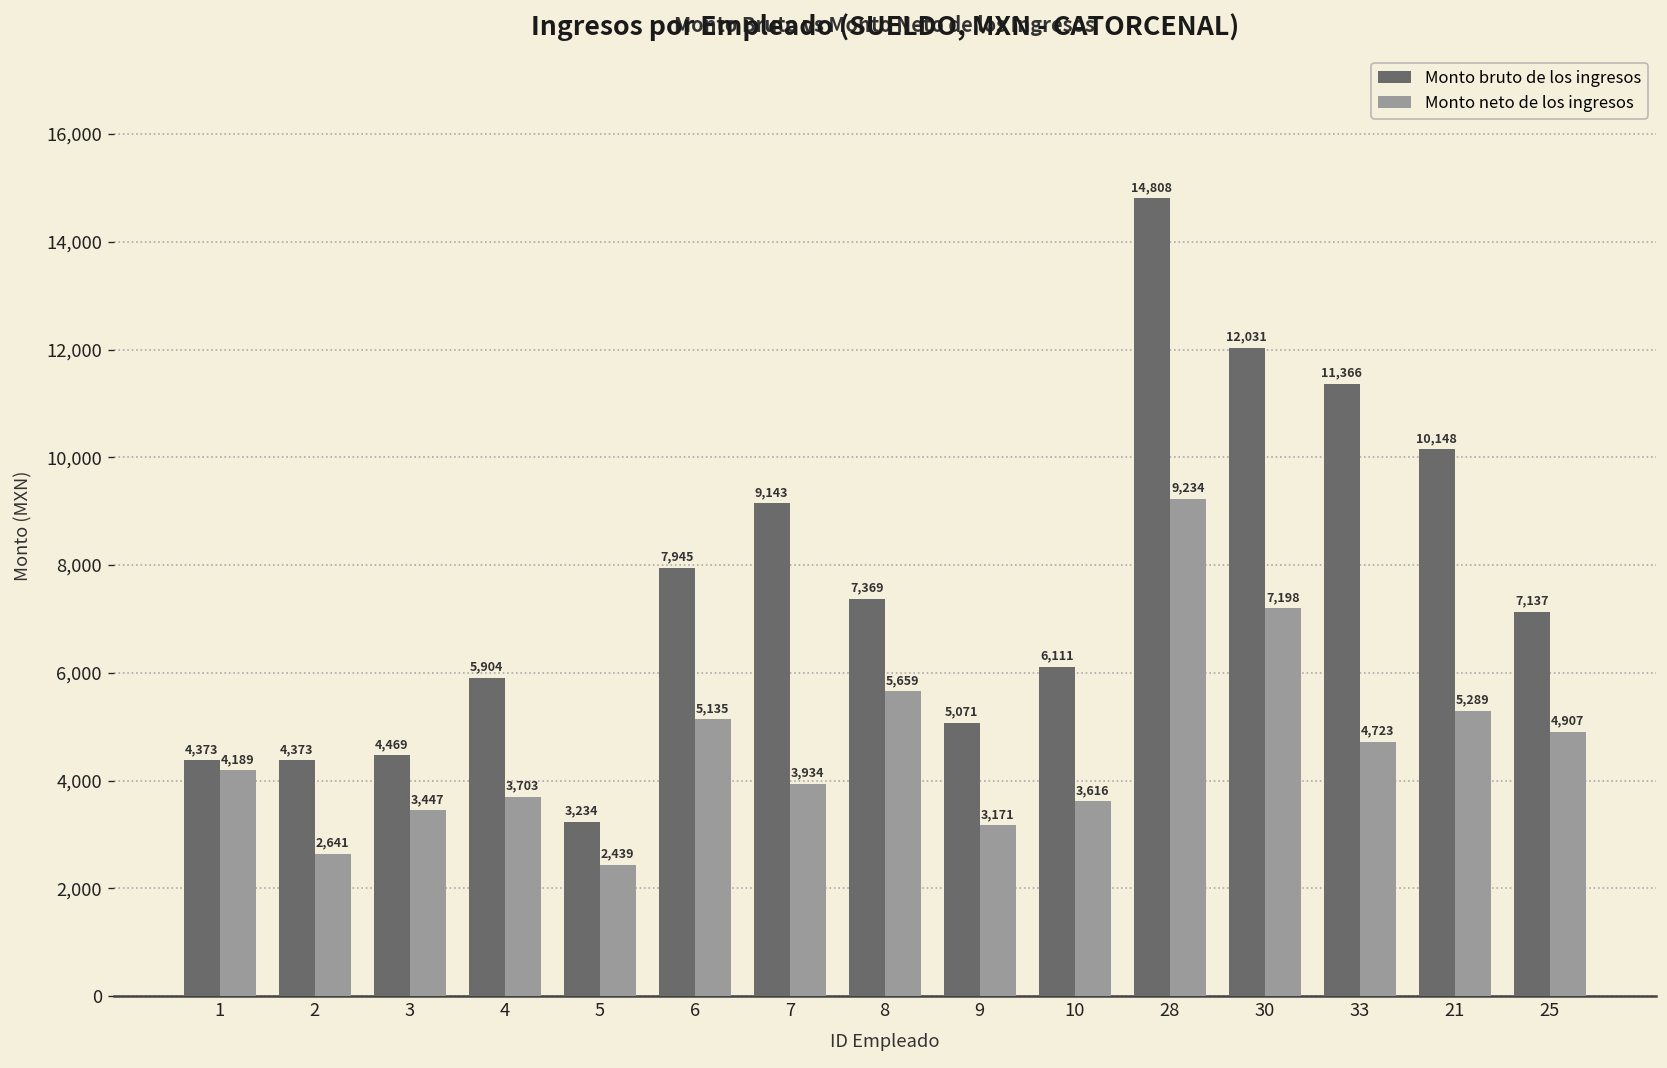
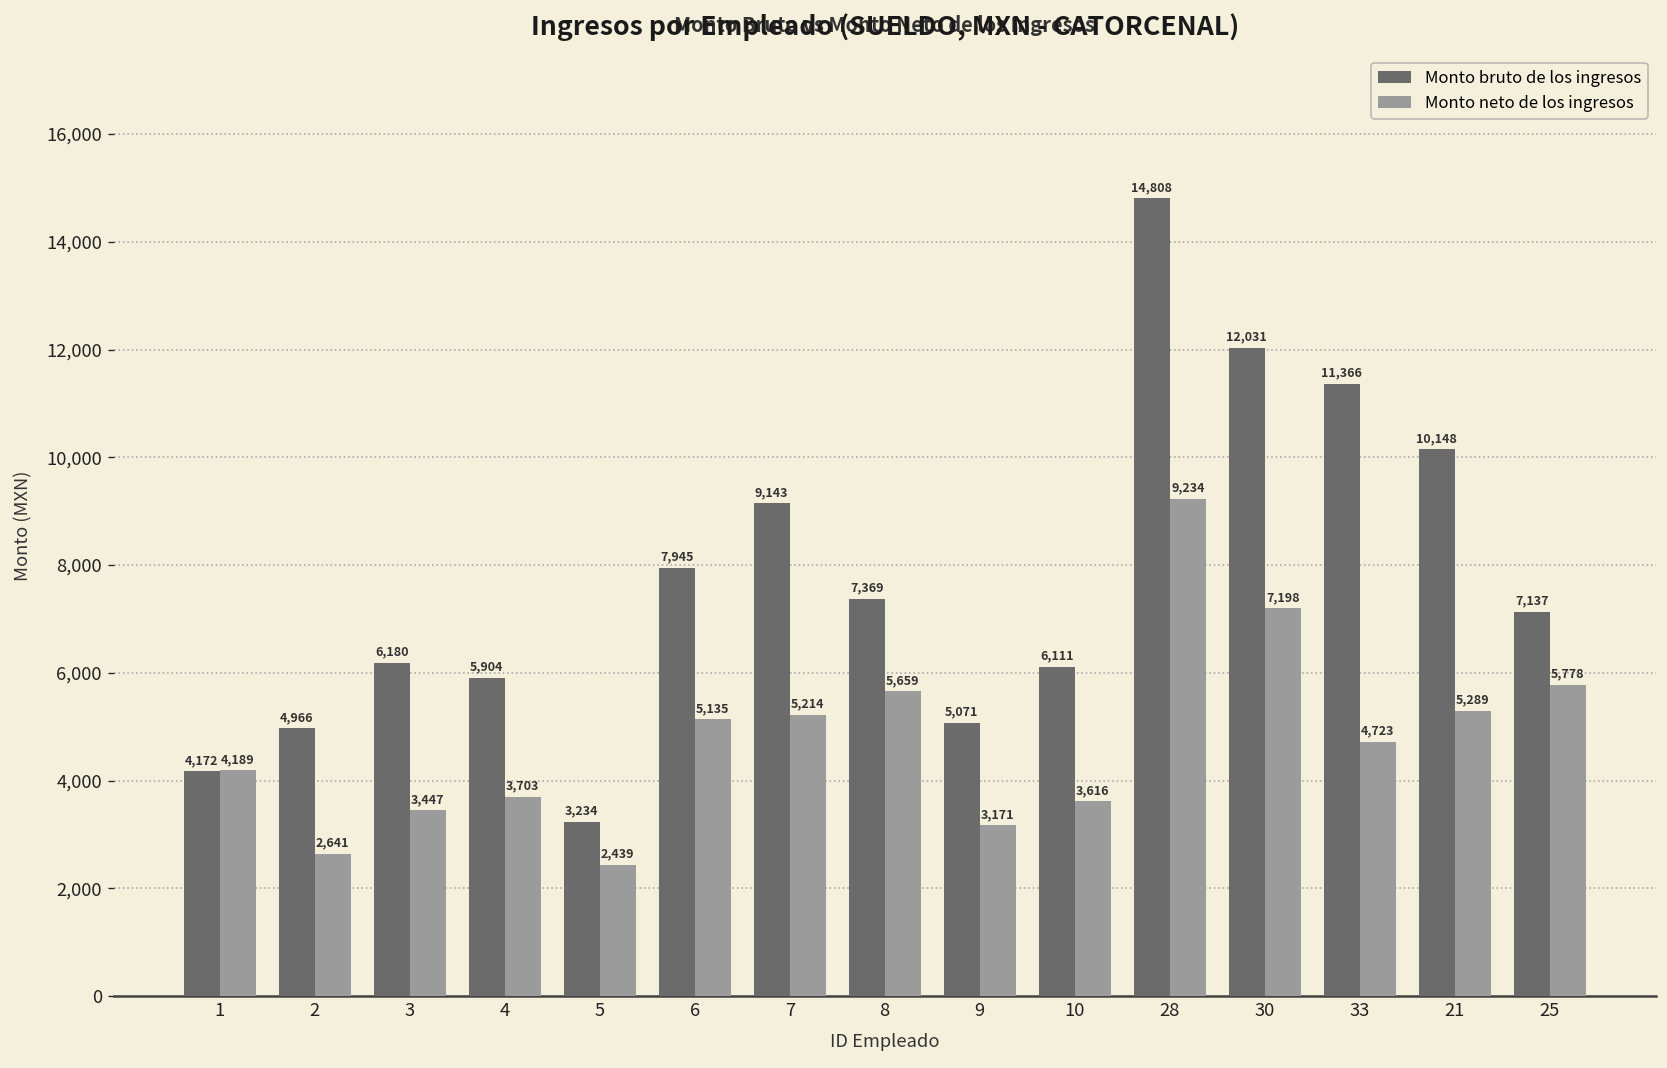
  {
    "Monto bruto de los ingresos": {
-     "1": "4,373",
-     "2": "4,373",
-     "3": "4,469",
+     "1": "4,172",
+     "2": "4,966",
+     "3": "6,180",
      "4": "5,904",
      "5": "3,234",
      "6": "7,945",
      "7": "9,143",
      "8": "7,369",
      "9": "5,071",
      "10": "6,111",
      "28": "14,808",
      "30": "12,031",
      "33": "11,366",
      "21": "10,148",
      "25": "7,137"
    },
    "Monto neto de los ingresos": {
      "1": "4,189",
      "2": "2,641",
      "3": "3,447",
      "4": "3,703",
      "5": "2,439",
      "6": "5,135",
-     "7": "3,934",
+     "7": "5,214",
      "8": "5,659",
      "9": "3,171",
      "10": "3,616",
      "28": "9,234",
      "30": "7,198",
      "33": "4,723",
      "21": "5,289",
-     "25": "4,907"
+     "25": "5,778"
    }
  }
